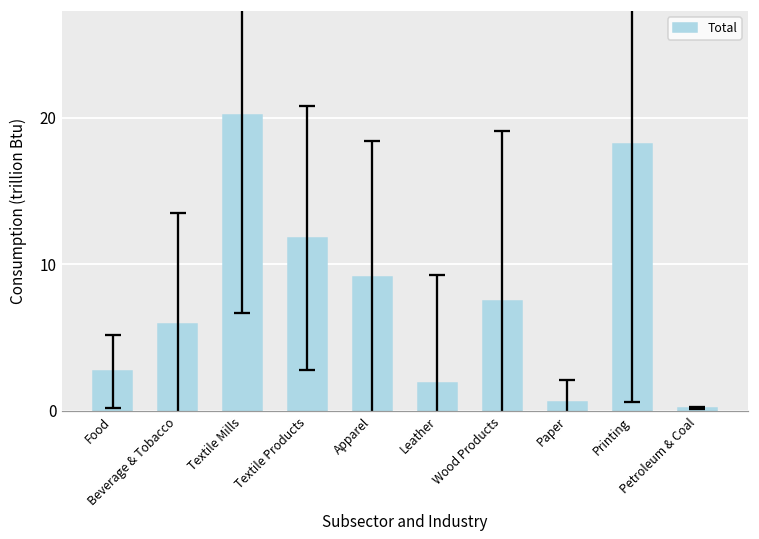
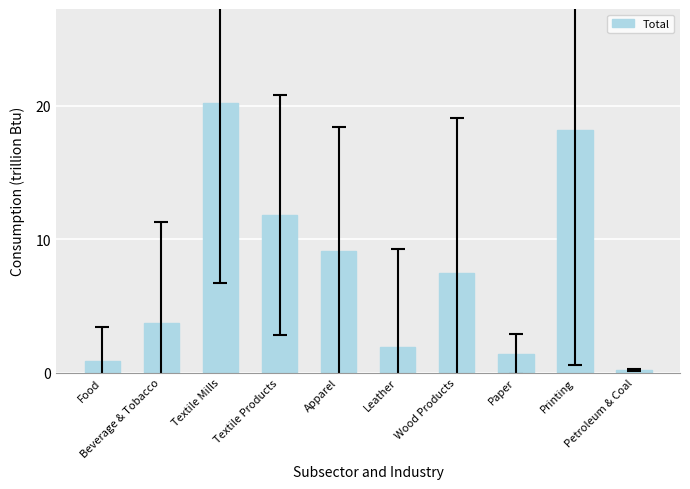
  {
    "Total": {
-     "Food": 2.7,
-     "Beverage & Tobacco": 5.9,
+     "Food": 0.9,
+     "Beverage & Tobacco": 3.7,
      "Textile Mills": 20.2,
      "Textile Products": 11.8,
      "Apparel": 9.1,
      "Leather": 1.9,
      "Wood Products": 7.5,
-     "Paper": 0.6,
+     "Paper": 1.4,
      "Printing": 18.2,
      "Petroleum & Coal": 0.2
    }
  }
